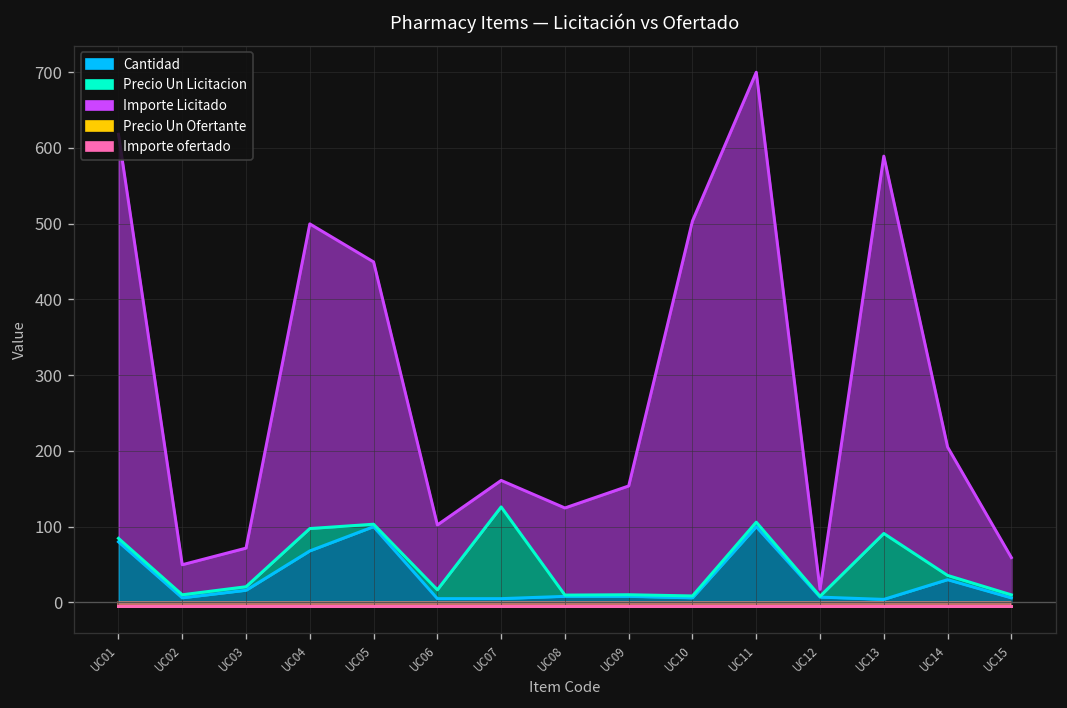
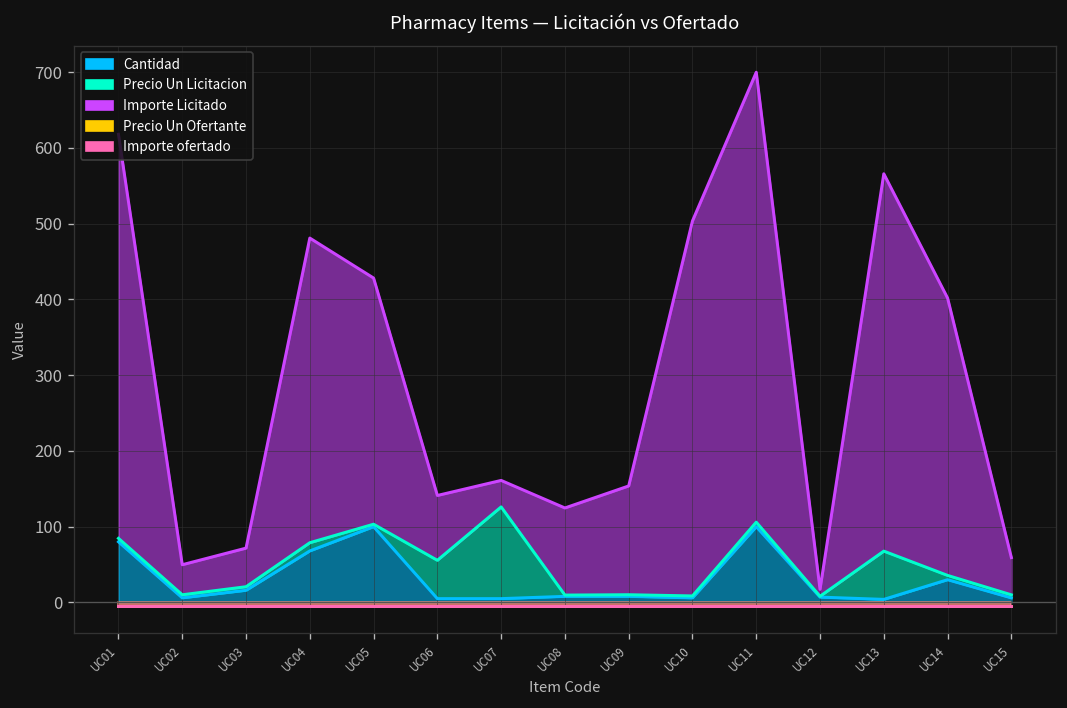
  {
    "Cantidad": {
      "UC01": 80,
      "UC02": 10,
      "UC03": 20,
      "UC04": 70,
      "UC06": 10,
      "UC07": 10,
      "UC11": 100,
      "UC14": 30
    },
    "Precio Un Licitacion": {
      "UC01": 0,
      "UC02": 0,
      "UC03": 0,
-     "UC04": 30,
-     "UC06": 10,
+     "UC04": 10,
+     "UC06": 50,
      "UC07": 120,
      "UC11": 10,
-     "UC13": 90,
+     "UC13": 60,
      "UC14": 10
    },
    "Importe Licitado": {
      "UC02": 40,
      "UC03": 50,
      "UC04": 400,
-     "UC05": 350,
+     "UC05": 330,
      "UC06": 90,
      "UC07": 30,
      "UC08": 120,
      "UC09": 140,
      "UC10": 500,
      "UC11": 590,
      "UC12": 10,
      "UC13": 500,
-     "UC14": 170,
+     "UC14": 370,
      "UC15": 50
    },
    "Importe ofertado": {
      "UC01": 0,
      "UC02": 0,
      "UC03": 0,
      "UC04": 0,
      "UC05": 0,
      "UC06": 0,
      "UC07": 0,
      "UC08": 0,
      "UC09": 0,
      "UC10": 0,
      "UC11": 0,
      "UC12": 0,
      "UC14": 0,
      "UC15": 0
    }
  }
